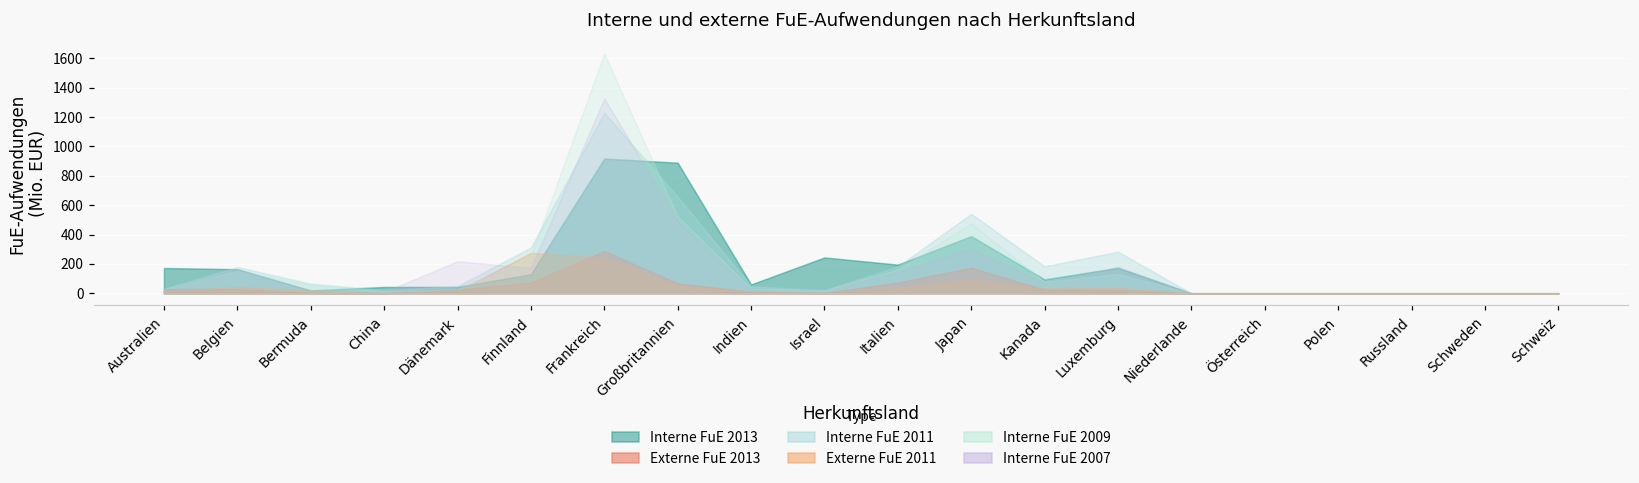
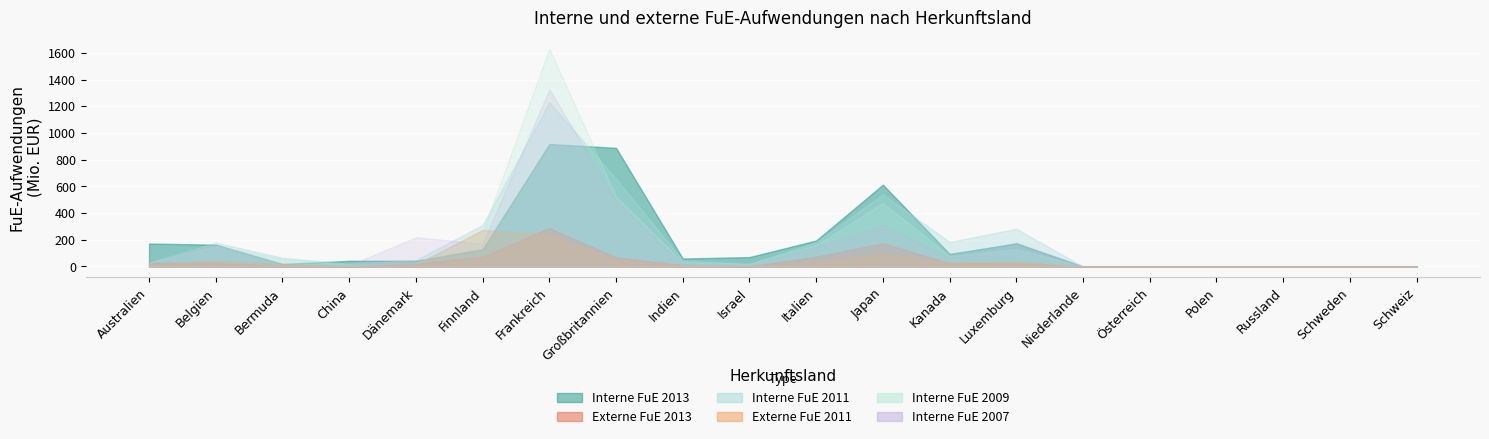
  {
    "Interne FuE 2013": {
      "Australien": 170,
      "China": 40,
      "Finnland": 130,
      "Frankreich": 920,
      "Großbritannien": 890,
-     "Israel": 240,
-     "Japan": 390
+     "Israel": 70,
+     "Japan": 610
    }
  }
